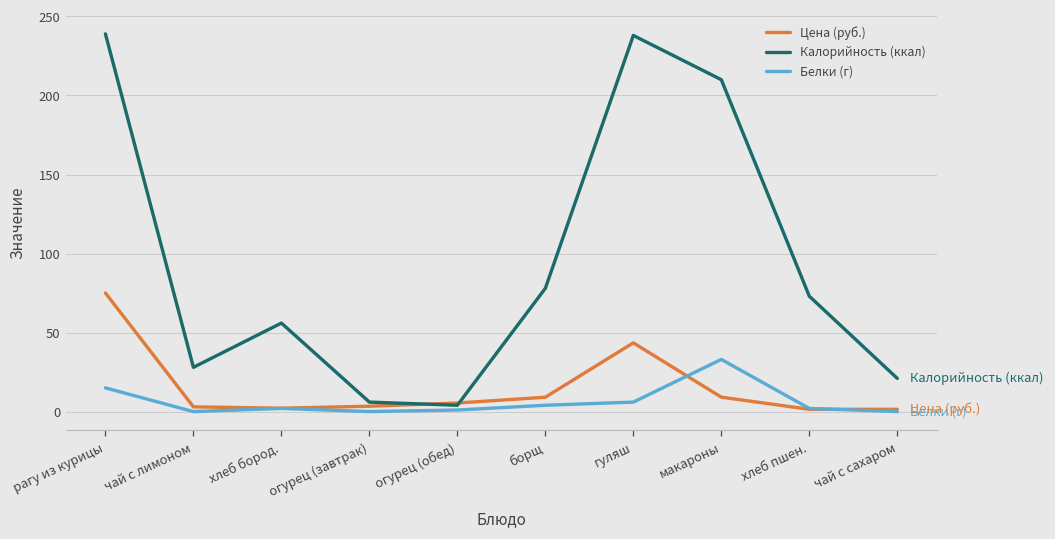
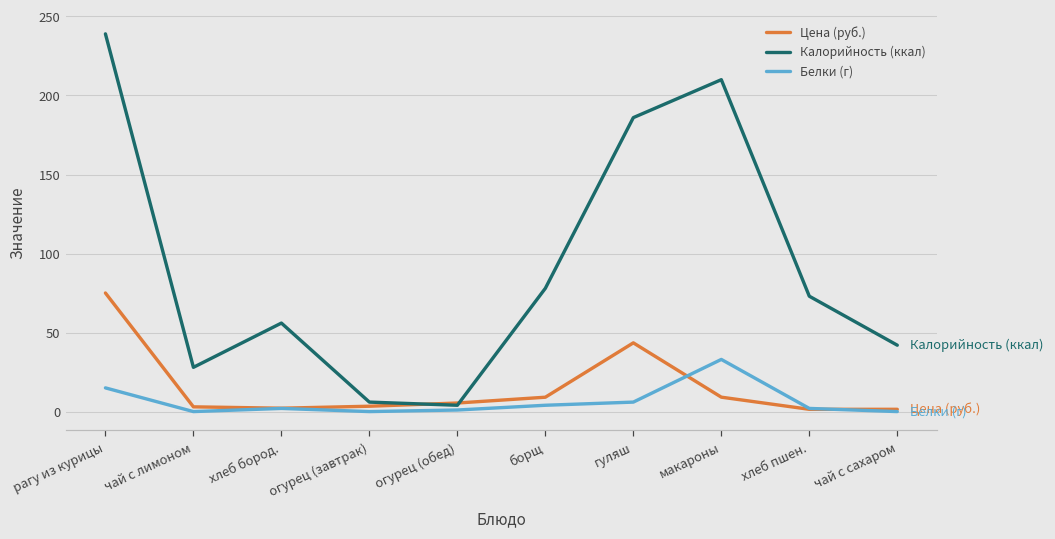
  {
    "Цена (руб.)": {
      "рагу из курицы": 75,
      "чай с лимоном": 3,
      "огурец (завтрак)": 3,
      "борщ": 9,
      "гуляш": 43,
      "макароны": 9
    },
    "Калорийность (ккал)": {
      "рагу из курицы": 239,
      "чай с лимоном": 28,
      "хлеб бород.": 56,
      "огурец (завтрак)": 6,
      "борщ": 78,
-     "гуляш": 238,
+     "гуляш": 186,
      "макароны": 210,
      "хлеб пшен.": 73,
-     "чай с сахаром": 21
+     "чай с сахаром": 42
    },
    "Белки (г)": {
      "рагу из курицы": 15,
      "чай с лимоном": 0,
      "огурец (завтрак)": 0,
      "огурец (обед)": 1,
      "борщ": 4,
      "гуляш": 6,
      "макароны": 33
    }
  }
